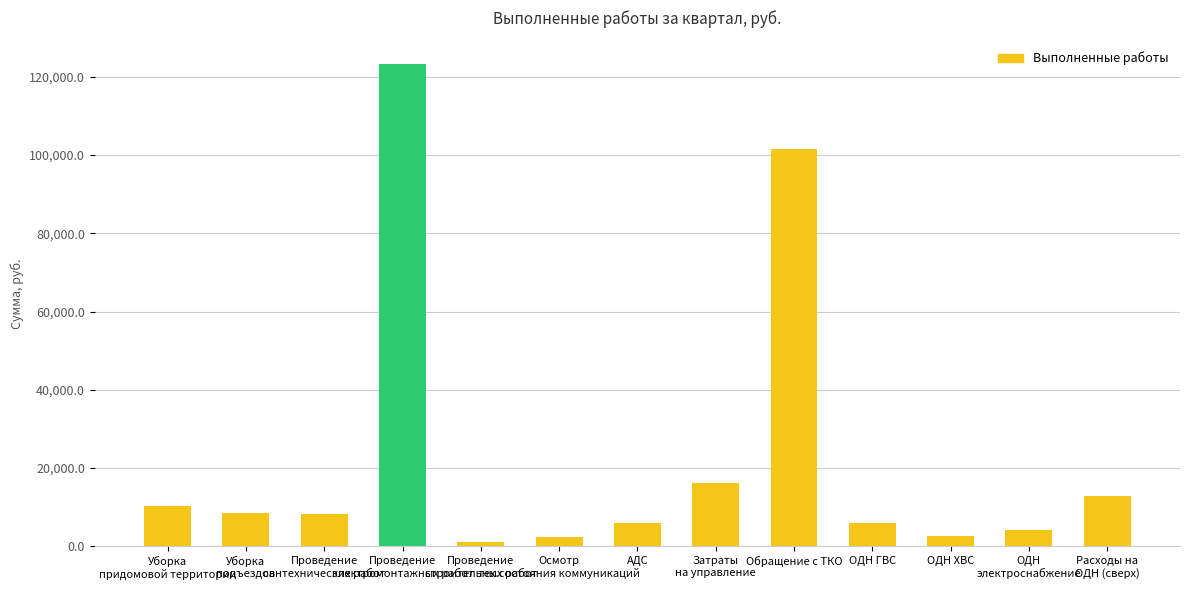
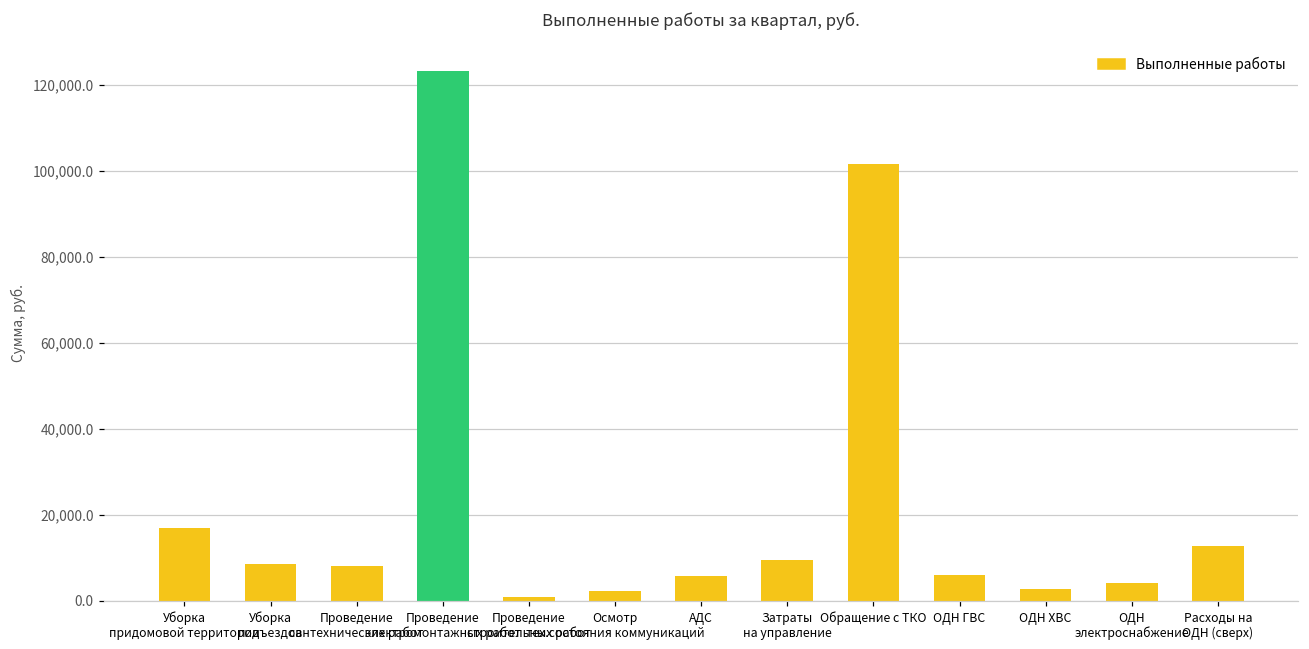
  {
-   "Уборка придомовой территории": "10,000",
-   "Затраты на управление": "16,000",
+   "Уборка придомовой территории": "17,000",
+   "Затраты на управление": "10,000",
    "Обращение с ТКО": "102,000",
    "ОДН ГВС": "6,000",
    "ОДН ХВС": "3,000",
    "ОДН электроснабжение": "4,000",
    "Расходы на ОДН (сверх)": "13,000"
  }
